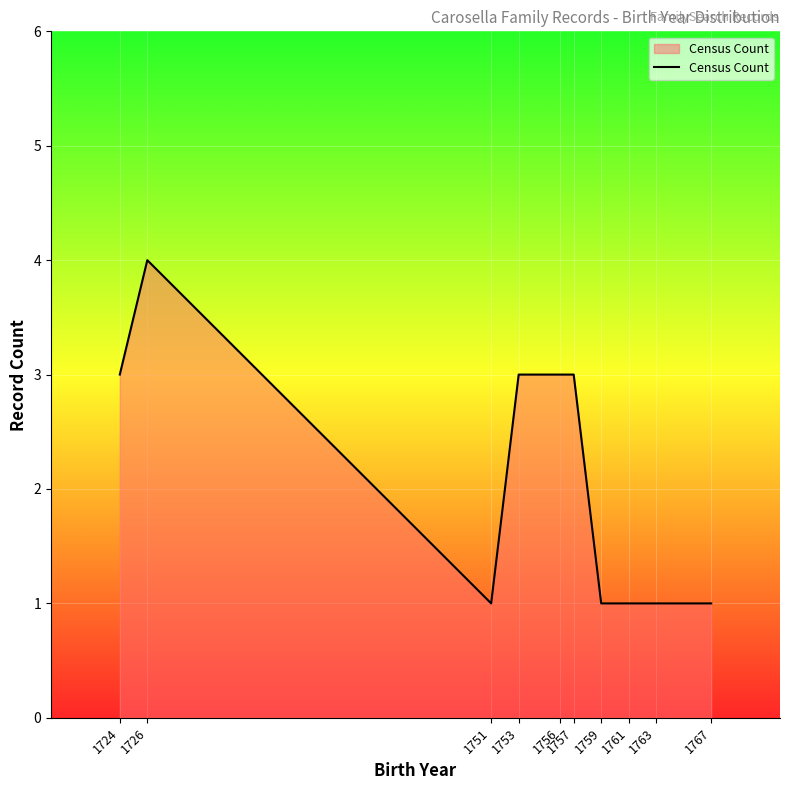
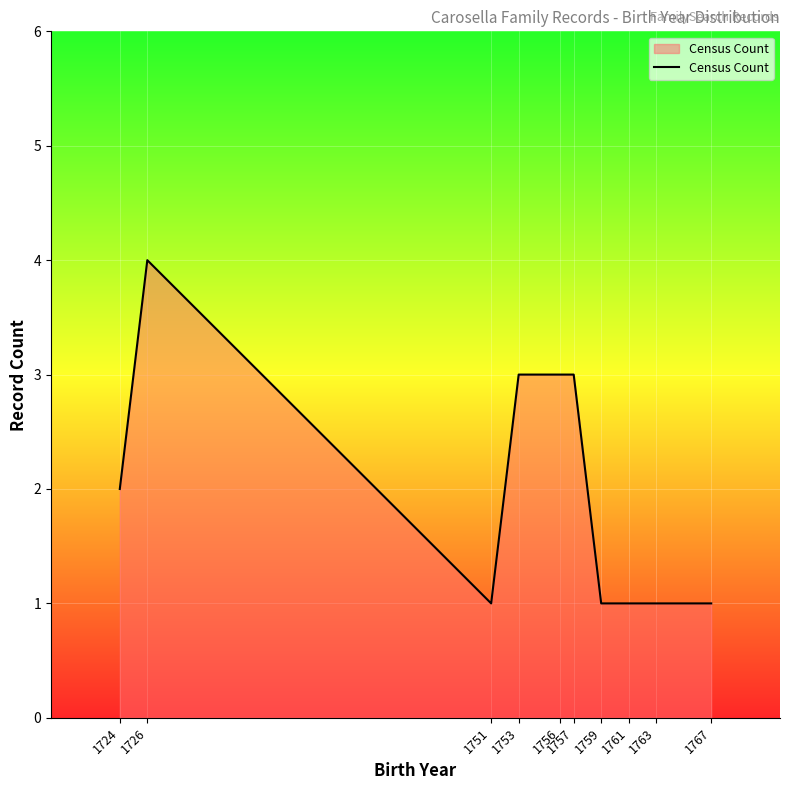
  {
-   "1724": 3,
+   "1724": 2,
    "1726": 4,
    "1751": 1,
    "1753": 3,
    "1756": 3,
    "1757": 3,
    "1759": 1,
    "1761": 1,
    "1763": 1,
    "1767": 1
  }
